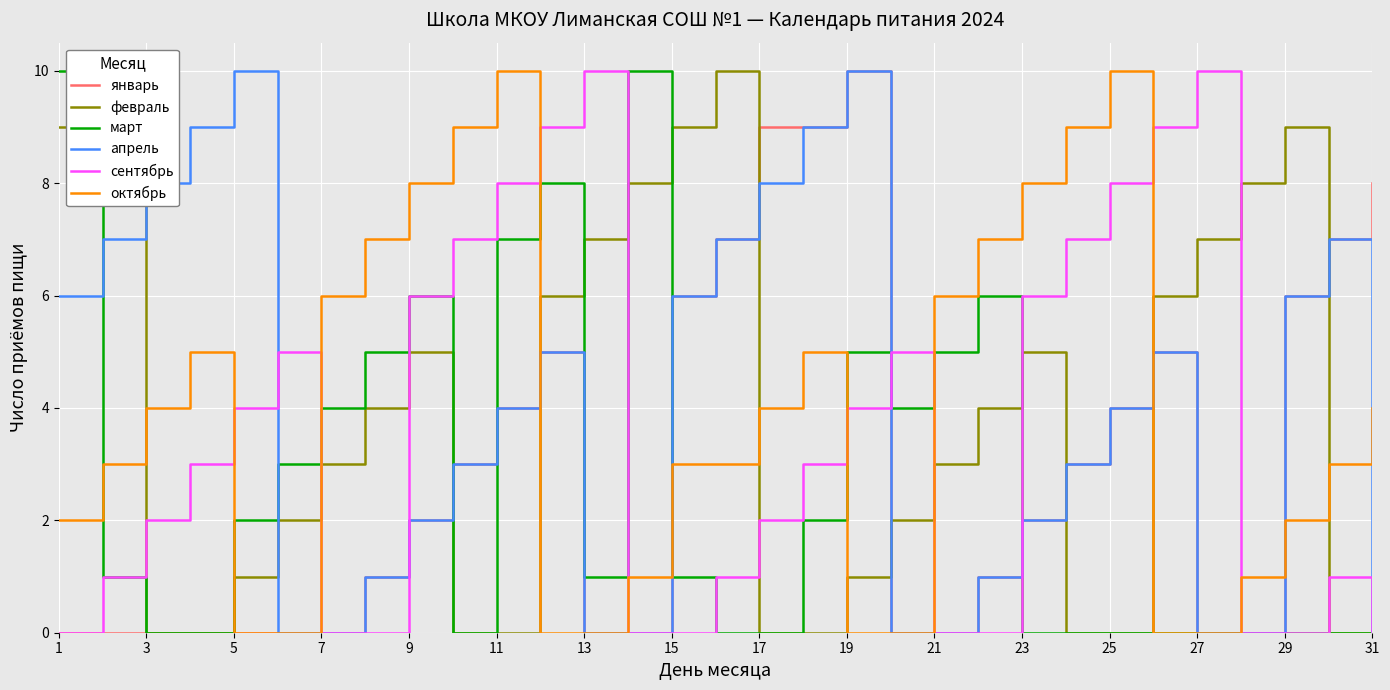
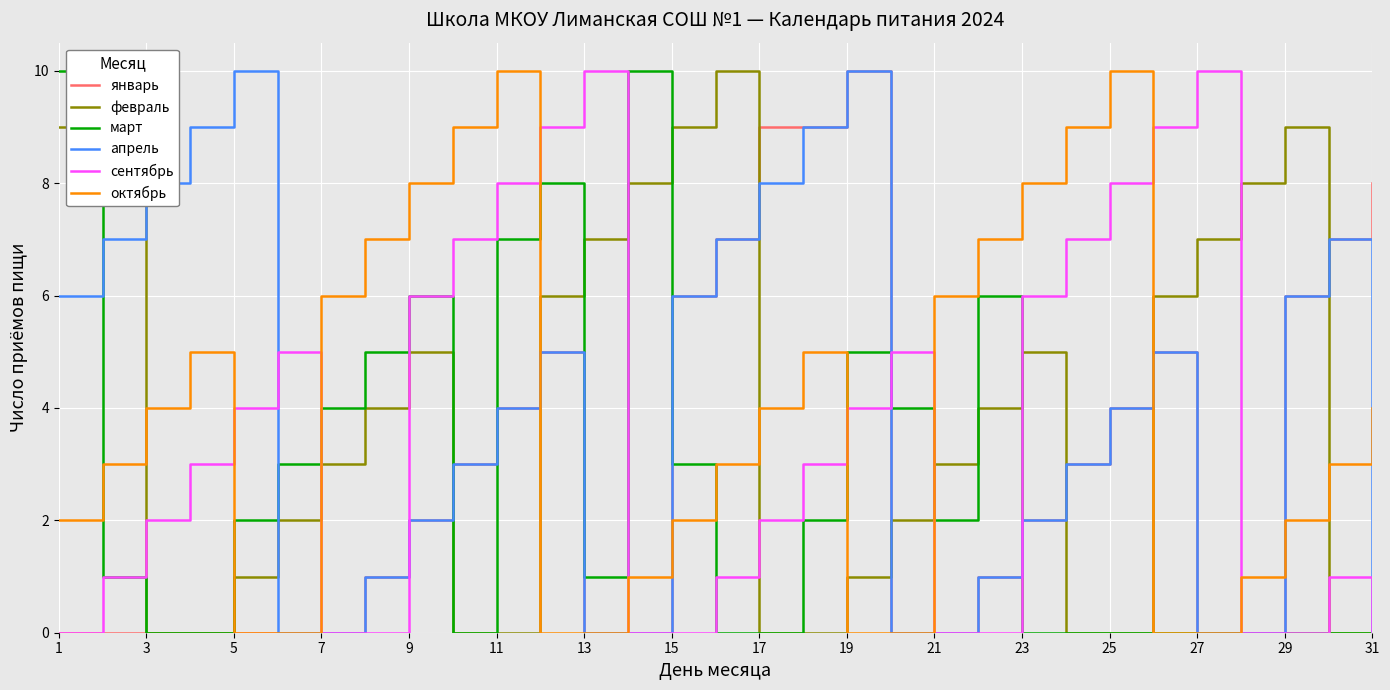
  {
    "январь": {
      "17": 9,
      "31": 8
    },
    "февраль": {
      "1": 9,
      "5": 1,
      "7": 3,
      "9": 5,
      "11": 0,
      "13": 7,
      "15": 9,
      "19": 1,
      "21": 3,
      "23": 5,
      "27": 7,
      "29": 9
    },
    "март": {
      "1": 10,
      "5": 2,
      "7": 4,
      "11": 7,
      "13": 1,
-     "15": 1,
+     "15": 3,
      "19": 5,
-     "21": 5,
+     "21": 2,
      "23": 0
    },
    "апрель": {
      "1": 6,
      "5": 10,
      "17": 8
    },
    "сентябрь": {
      "3": 2,
      "5": 4,
      "11": 8,
      "13": 10,
      "15": 0,
      "17": 2,
      "19": 4,
      "23": 6,
      "25": 8,
      "27": 10
    },
    "октябрь": {
      "1": 2,
      "3": 4,
      "7": 6,
      "9": 8,
      "11": 10,
-     "15": 3,
+     "15": 2,
      "17": 4,
      "19": 0,
      "21": 6,
      "23": 8,
      "25": 10,
      "29": 2,
      "31": 4
    }
  }
